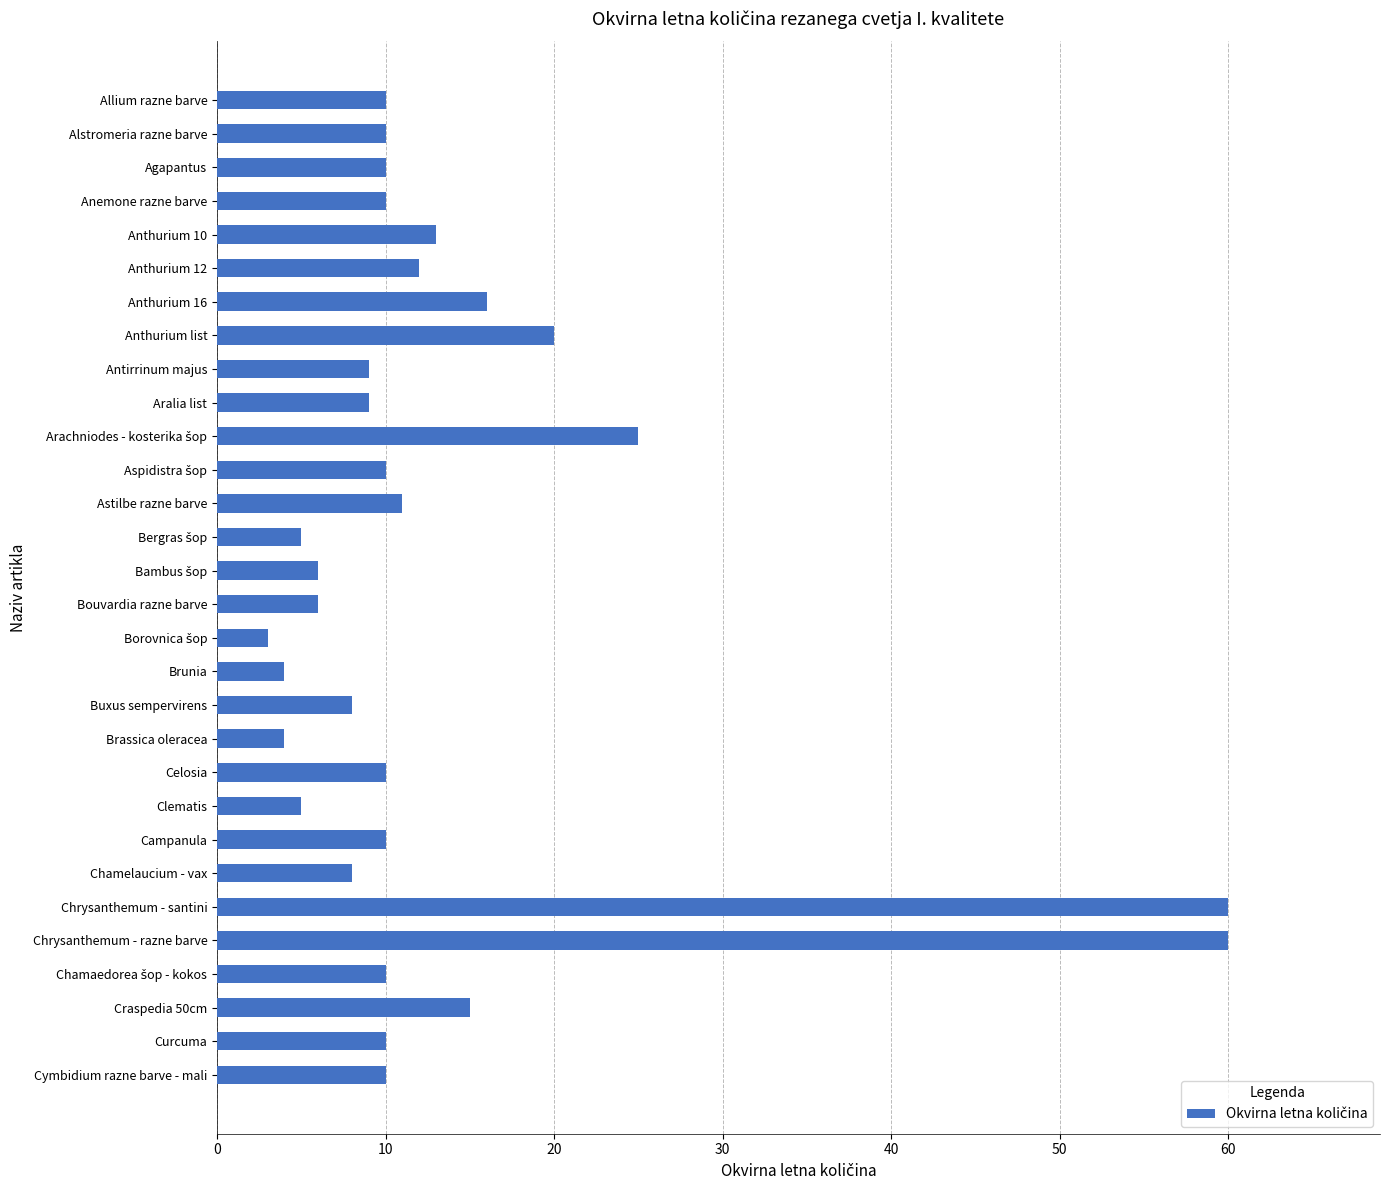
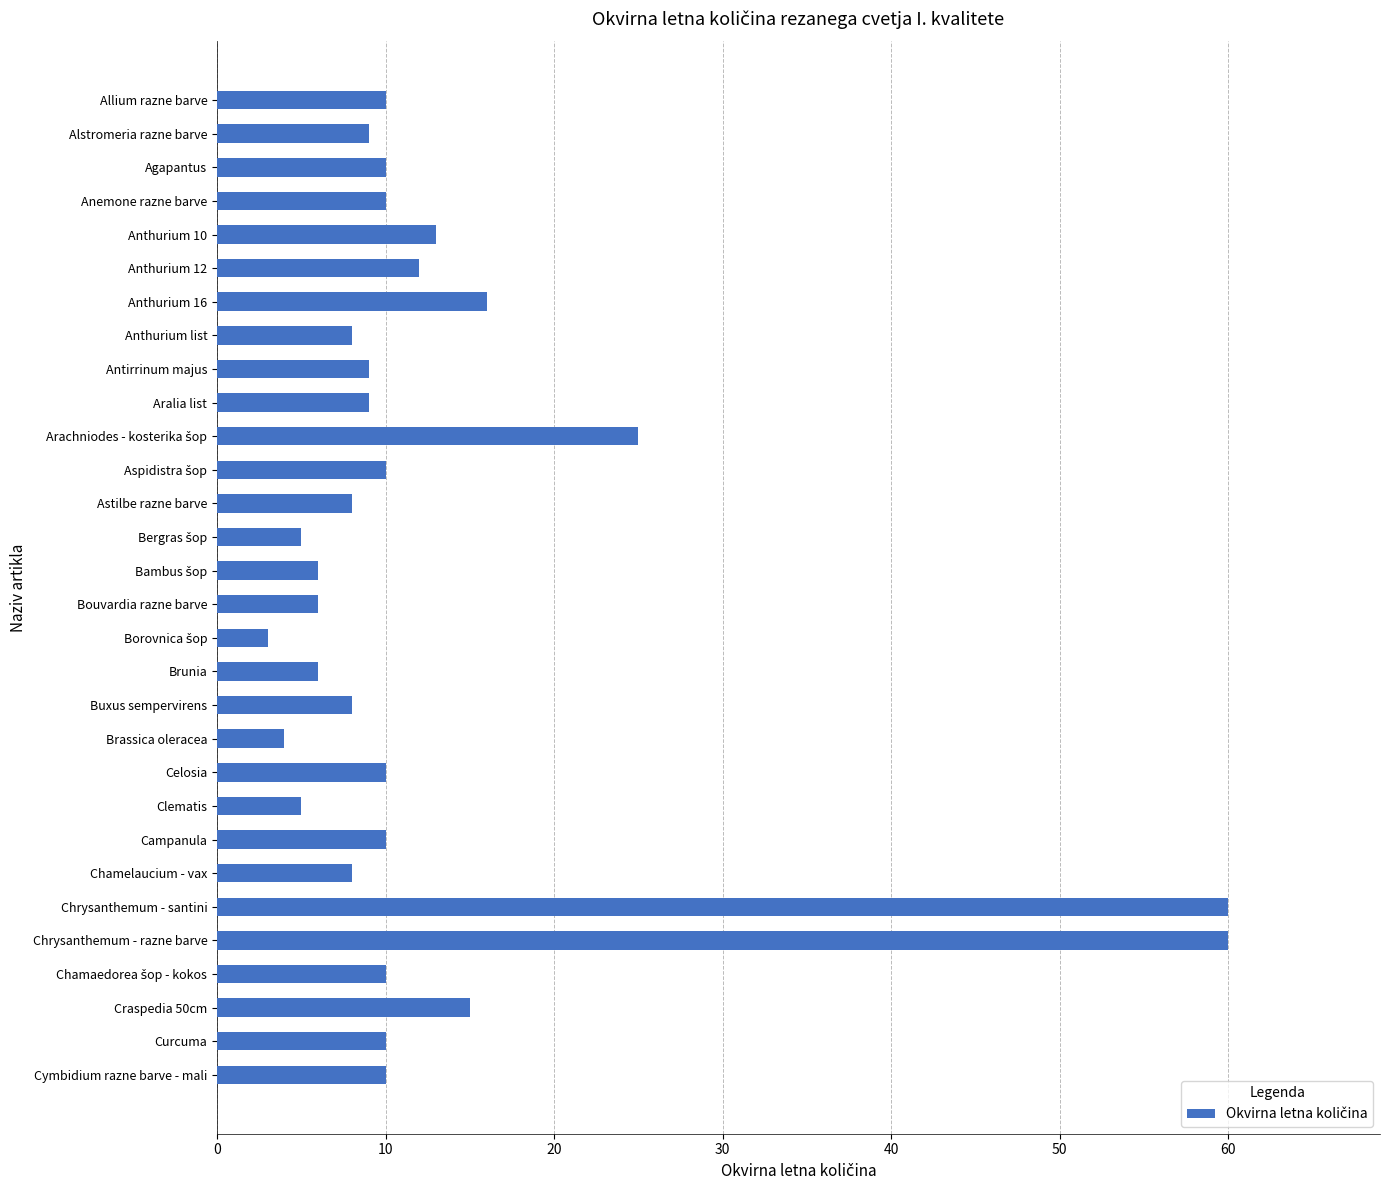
  {
    "Allium razne barve": 10,
-   "Alstromeria razne barve": 10,
+   "Alstromeria razne barve": 9,
    "Agapantus": 10,
    "Anemone razne barve": 10,
    "Anthurium 10": 13,
    "Anthurium 12": 12,
    "Anthurium 16": 16,
-   "Anthurium list": 20,
+   "Anthurium list": 8,
    "Antirrinum majus": 9,
    "Aralia list": 9,
    "Arachniodes - kosterika šop": 25,
    "Aspidistra šop": 10,
-   "Astilbe razne barve": 11,
+   "Astilbe razne barve": 8,
    "Bergras šop": 5,
    "Bambus šop": 6,
    "Bouvardia razne barve": 6,
    "Borovnica šop": 3,
-   "Brunia": 4,
+   "Brunia": 6,
    "Buxus sempervirens": 8,
    "Brassica oleracea": 4,
    "Celosia": 10,
    "Clematis": 5,
    "Campanula": 10,
    "Chamelaucium - vax": 8,
    "Chrysanthemum - santini": 60,
    "Chrysanthemum - razne barve": 60,
    "Chamaedorea šop - kokos": 10,
    "Craspedia 50cm": 15,
    "Curcuma": 10,
    "Cymbidium razne barve - mali": 10
  }
